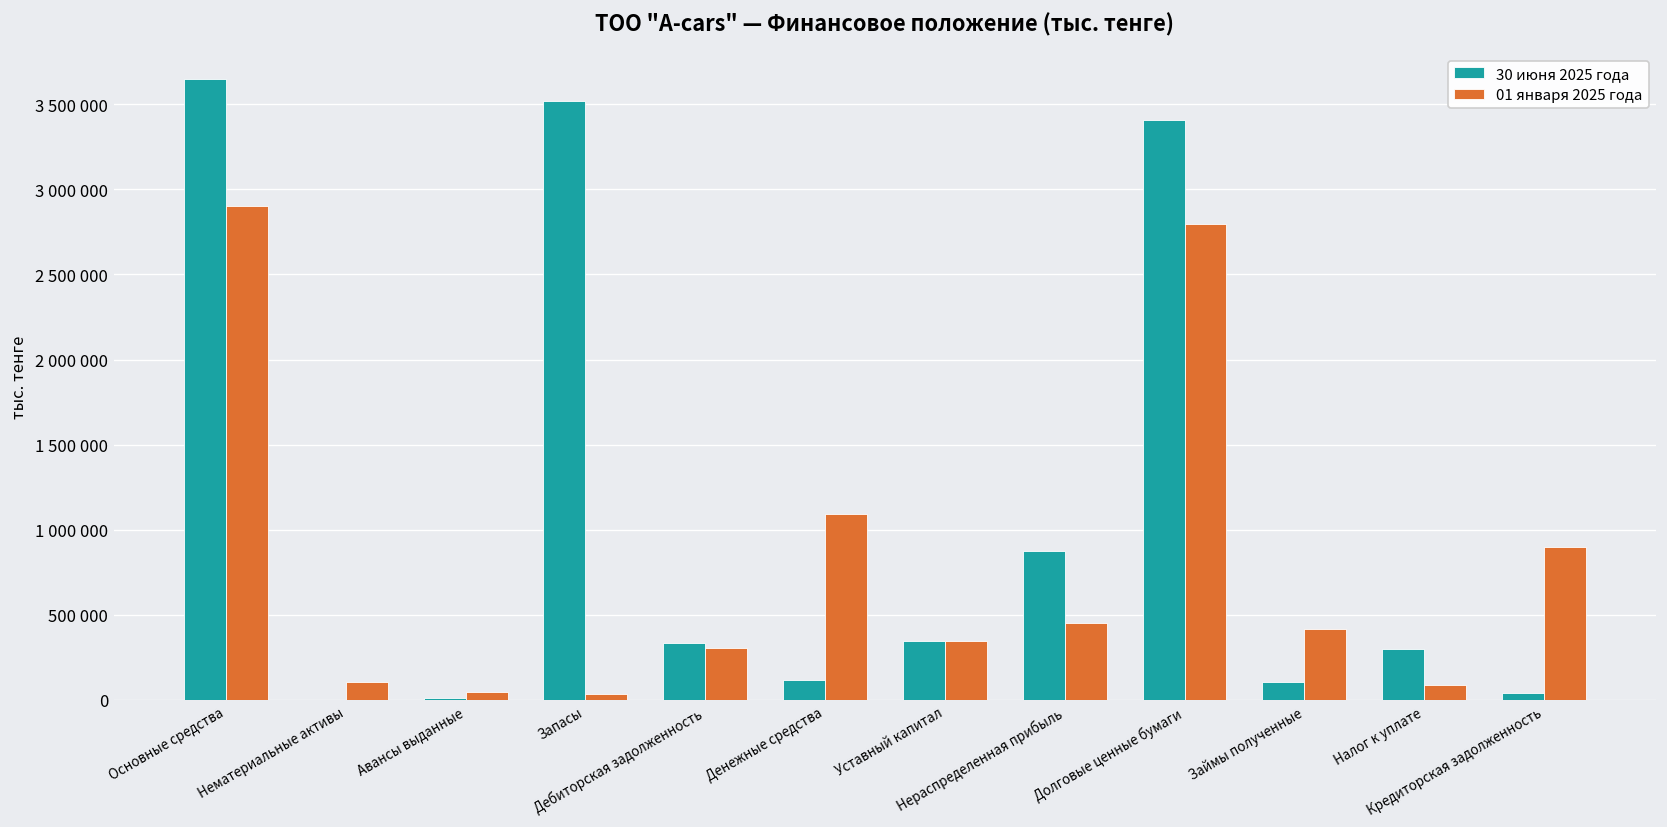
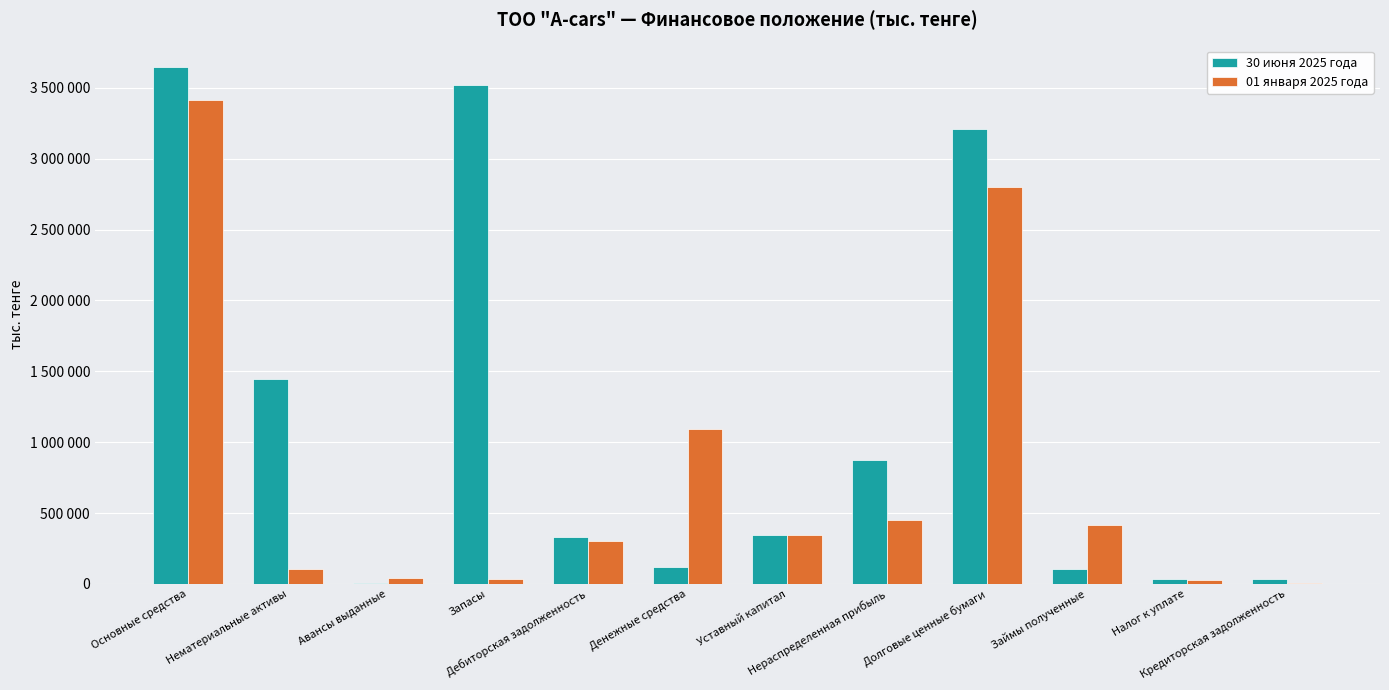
  {
    "30 июня 2025 года": {
      "Основные средства": 3650000,
-     "Нематериальные активы": 0,
+     "Нематериальные активы": 1440000,
      "Запасы": 3520000,
      "Дебиторская задолженность": 330000,
      "Денежные средства": 120000,
      "Уставный капитал": 340000,
      "Нераспределенная прибыль": 870000,
-     "Долговые ценные бумаги": 3410000,
+     "Долговые ценные бумаги": 3210000,
      "Займы полученные": 100000,
-     "Налог к уплате": 300000,
+     "Налог к уплате": 30000,
      "Кредиторская задолженность": 40000
    },
    "01 января 2025 года": {
-     "Основные средства": 2900000,
+     "Основные средства": 3410000,
      "Нематериальные активы": 110000,
      "Авансы выданные": 50000,
      "Запасы": 30000,
      "Дебиторская задолженность": 300000,
      "Денежные средства": 1090000,
      "Уставный капитал": 340000,
      "Нераспределенная прибыль": 450000,
      "Долговые ценные бумаги": 2800000,
      "Займы полученные": 410000,
-     "Налог к уплате": 90000,
-     "Кредиторская задолженность": 900000
+     "Налог к уплате": 30000,
+     "Кредиторская задолженность": 0
    }
  }
